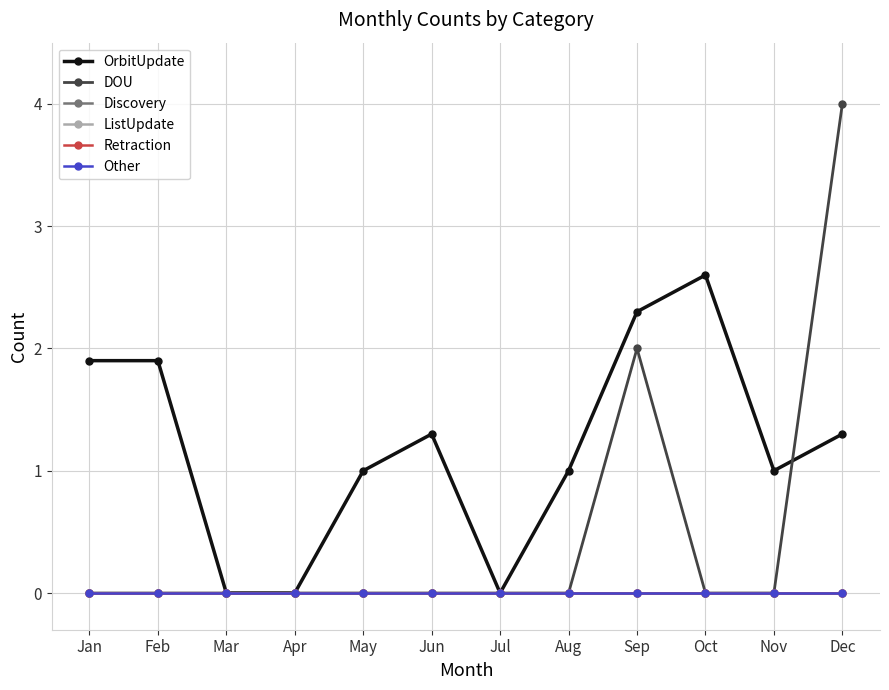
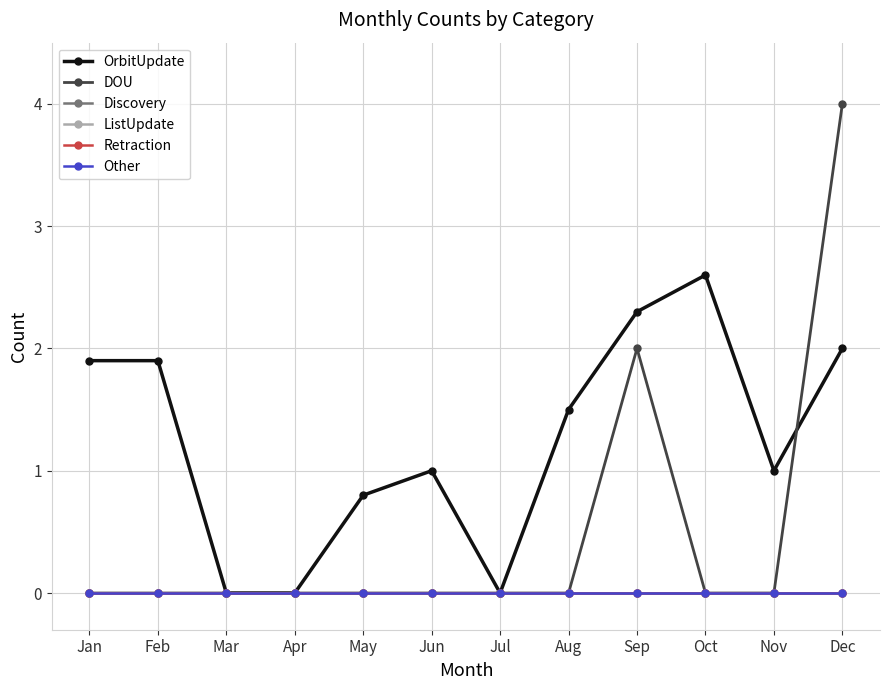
  {
    "OrbitUpdate": {
      "Jan": 1.9,
      "Feb": 1.9,
-     "May": 1.0,
-     "Jun": 1.3,
-     "Aug": 1.0,
+     "May": 0.8,
+     "Jun": 1.0,
+     "Aug": 1.5,
      "Sep": 2.3,
      "Oct": 2.6,
      "Nov": 1.0,
-     "Dec": 1.3
+     "Dec": 2.0
    },
    "DOU": {
      "Sep": 2.0,
      "Dec": 4.0
    },
    "Other": {
      "Sep": 0.0,
      "Dec": 0.0
    }
  }
